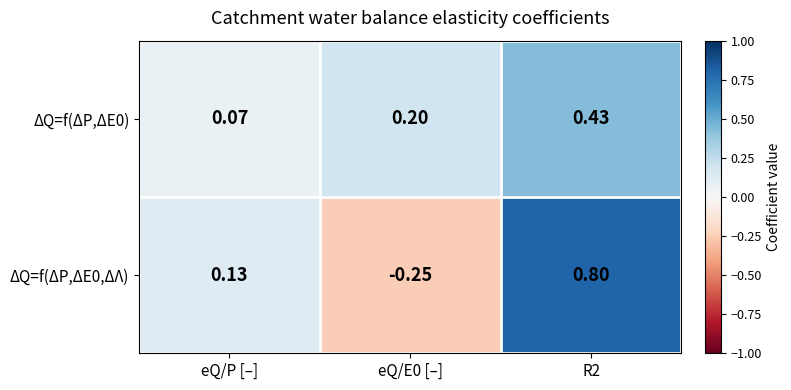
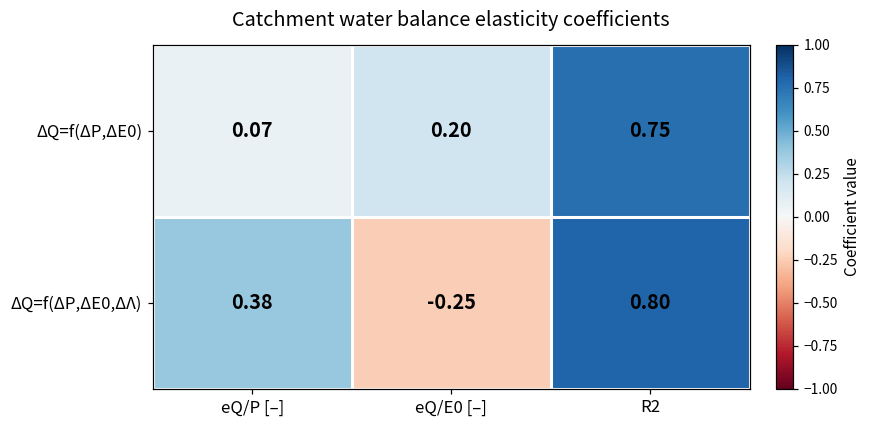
  {
    "ΔQ=f(ΔP,ΔE0)": {
      "eQ/P [–]": 0.07,
      "eQ/E0 [–]": 0.20,
-     "R2": 0.43
+     "R2": 0.75
    },
    "ΔQ=f(ΔP,ΔE0,ΔΛ)": {
-     "eQ/P [–]": 0.13,
+     "eQ/P [–]": 0.38,
      "eQ/E0 [–]": -0.25,
      "R2": 0.80
    }
  }
